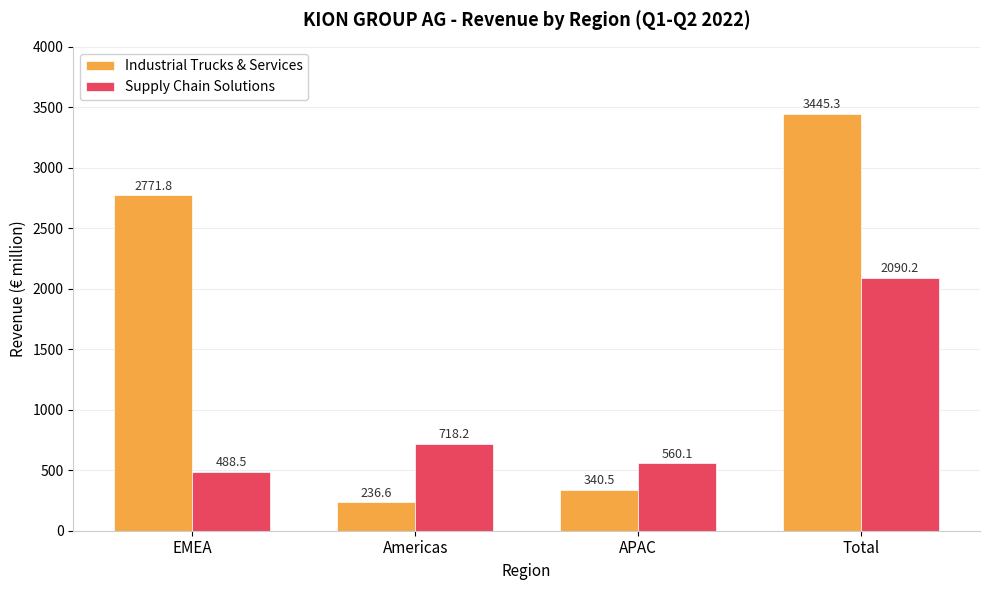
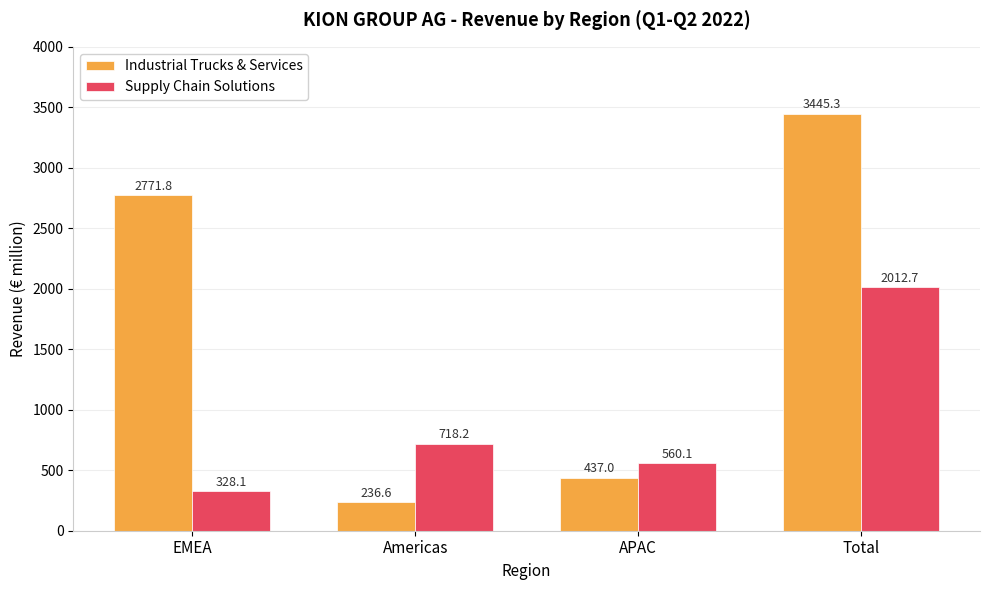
  {
    "Industrial Trucks & Services": {
      "EMEA": 2771.8,
      "Americas": 236.6,
-     "APAC": 340.5,
+     "APAC": 437.0,
      "Total": 3445.3
    },
    "Supply Chain Solutions": {
-     "EMEA": 488.5,
+     "EMEA": 328.1,
      "Americas": 718.2,
      "APAC": 560.1,
-     "Total": 2090.2
+     "Total": 2012.7
    }
  }
